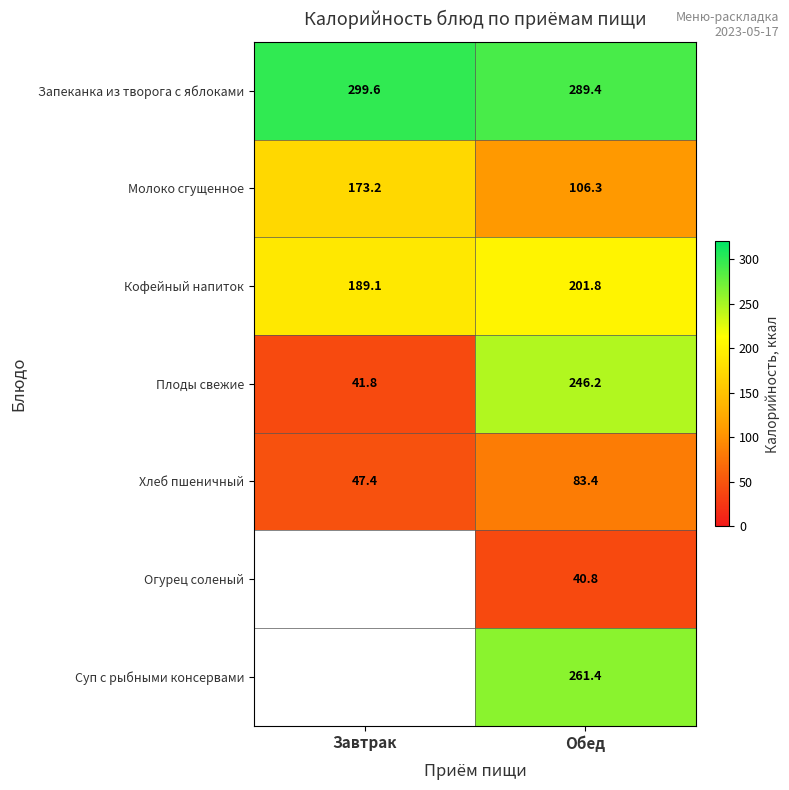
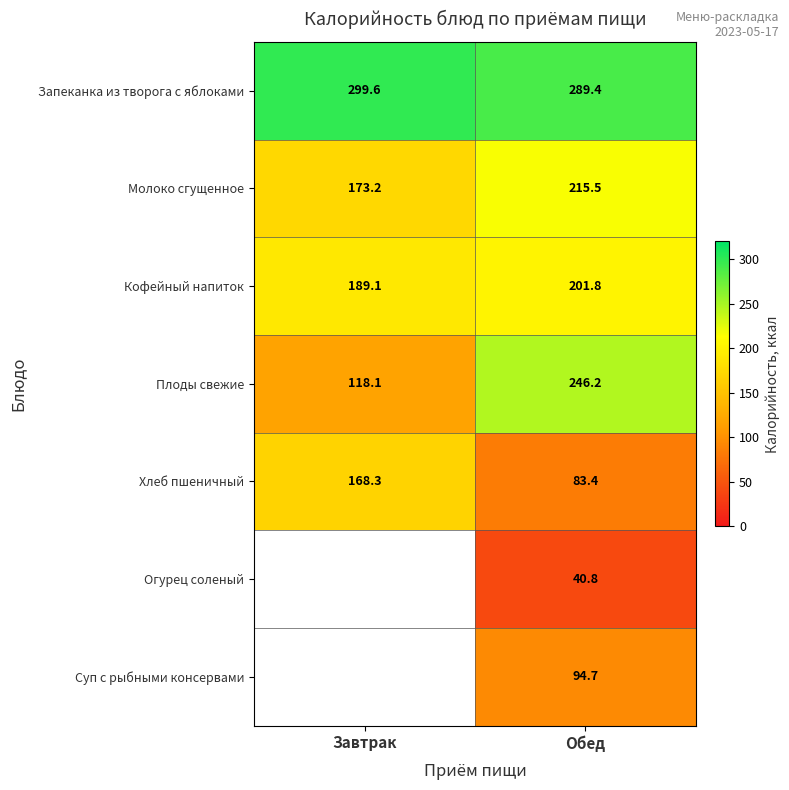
  {
    "Запеканка из творога с яблоками": {
      "Завтрак": 299.6,
      "Обед": 289.4
    },
    "Молоко сгущенное": {
      "Завтрак": 173.2,
-     "Обед": 106.3
+     "Обед": 215.5
    },
    "Кофейный напиток": {
      "Завтрак": 189.1,
      "Обед": 201.8
    },
    "Плоды свежие": {
-     "Завтрак": 41.8,
+     "Завтрак": 118.1,
      "Обед": 246.2
    },
    "Хлеб пшеничный": {
-     "Завтрак": 47.4,
+     "Завтрак": 168.3,
      "Обед": 83.4
    },
    "Огурец соленый": {
      "Обед": 40.8
    },
    "Суп с рыбными консервами": {
-     "Обед": 261.4
+     "Обед": 94.7
    }
  }
